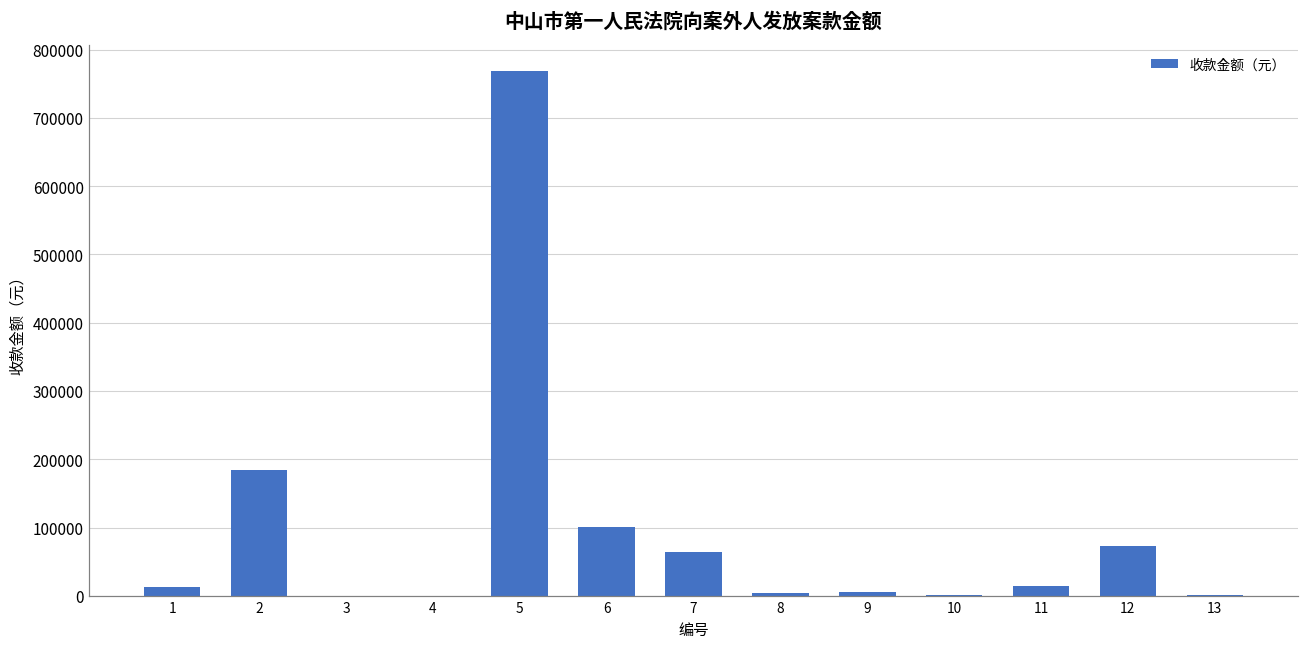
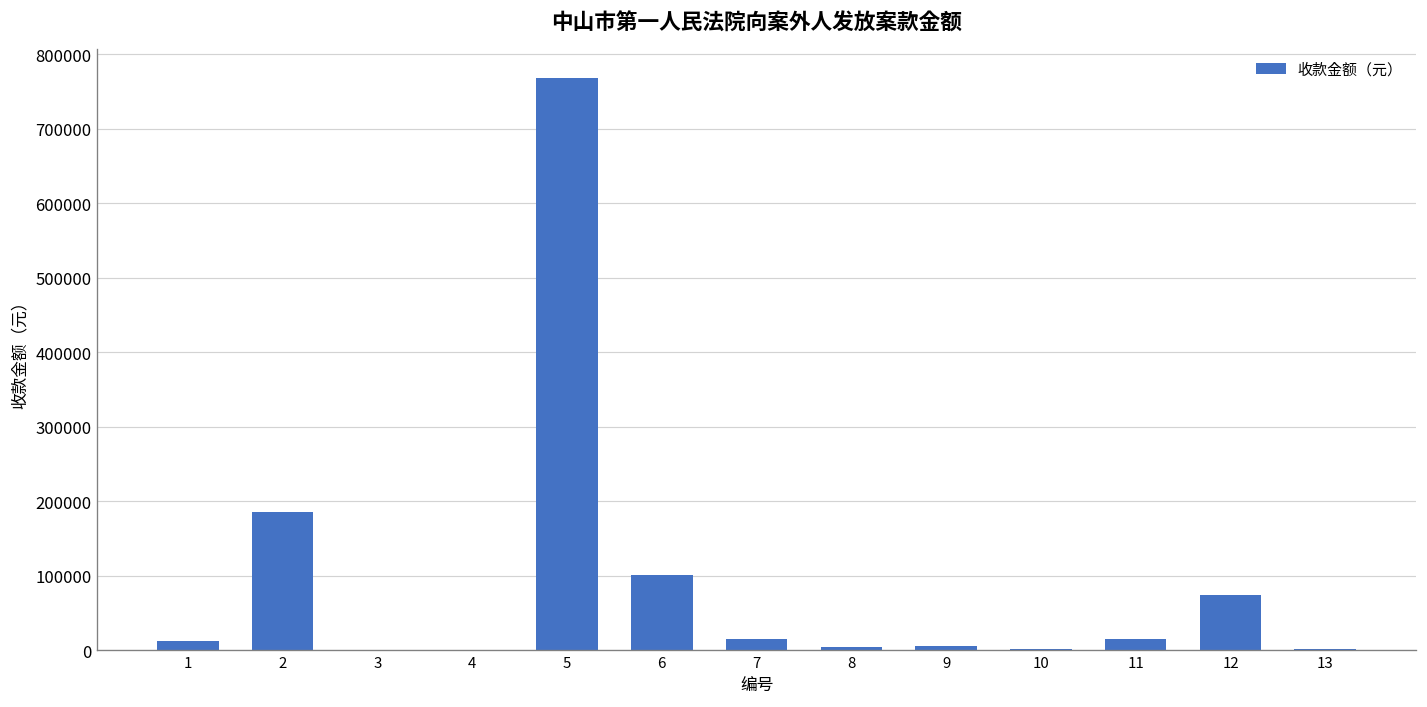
  {
    "1": 10000,
    "2": 180000,
    "5": 770000,
    "6": 100000,
-   "7": 60000,
+   "7": 10000,
    "8": 0,
    "9": 10000,
    "11": 20000,
    "12": 70000
  }
